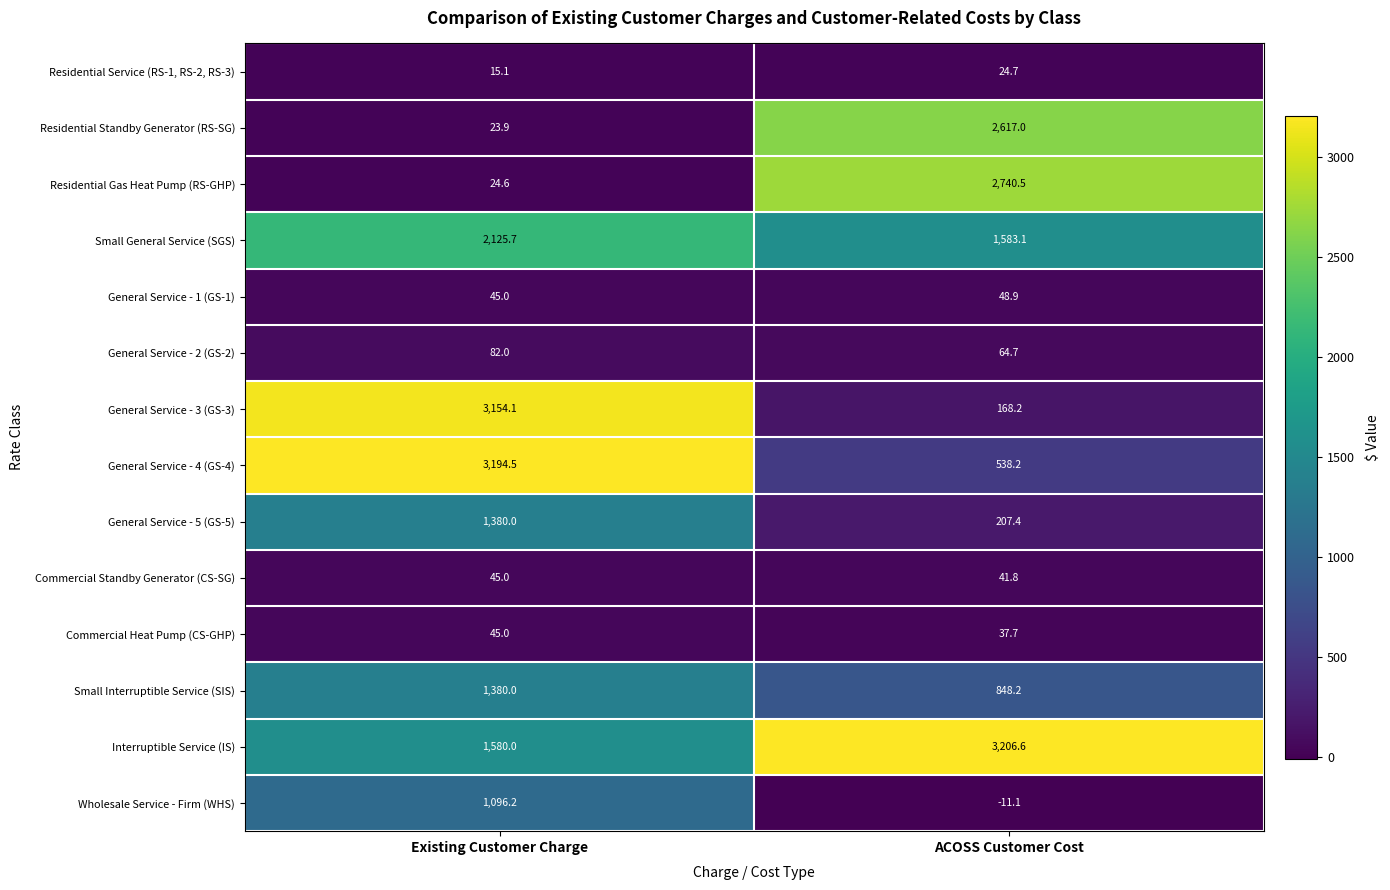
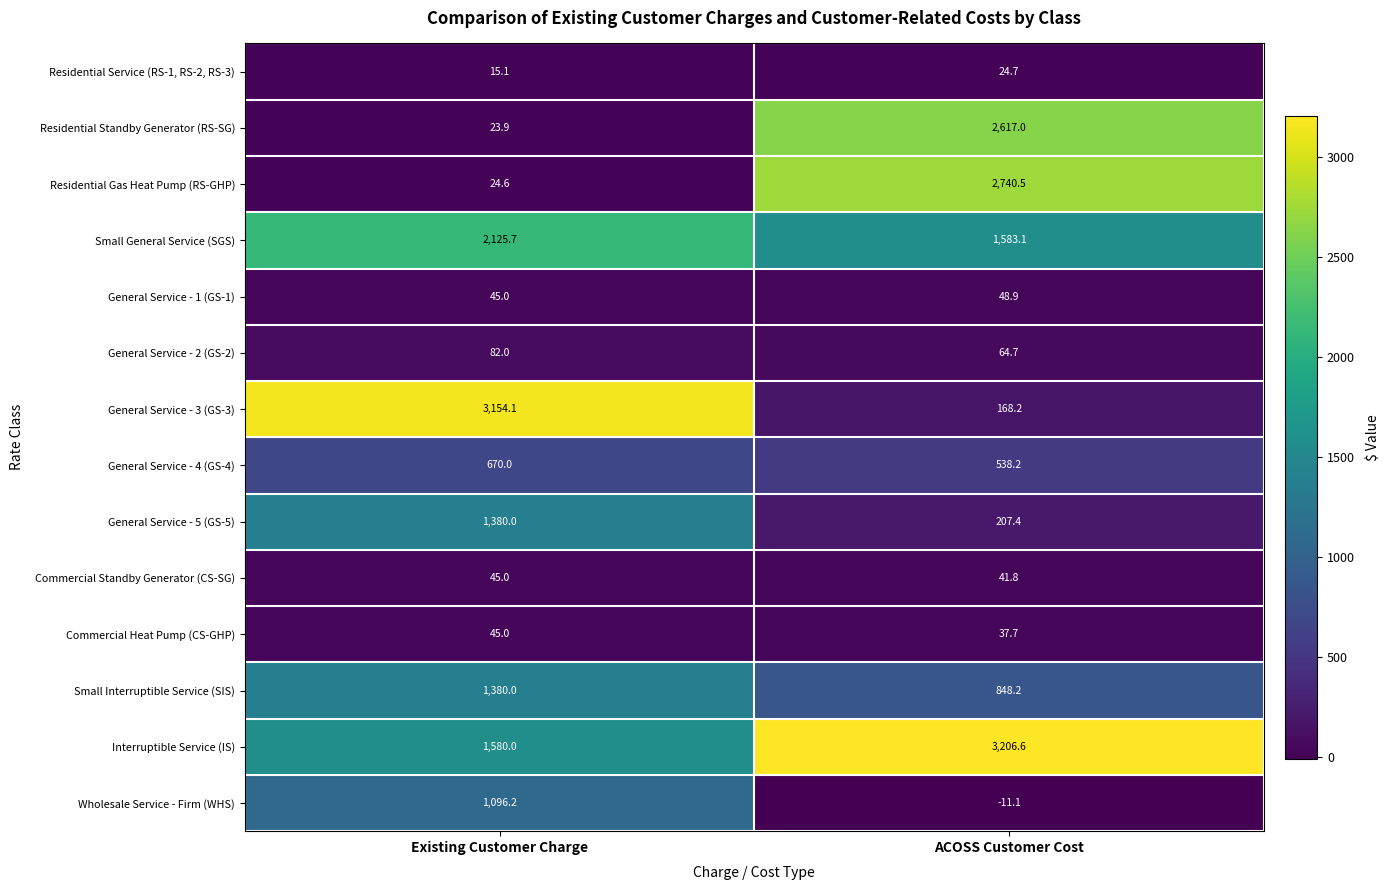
  {
    "Residential Service (RS-1, RS-2, RS-3)": {
      "Existing Customer Charge": "15.1",
      "ACOSS Customer Cost": "24.7"
    },
    "Residential Standby Generator (RS-SG)": {
      "Existing Customer Charge": "23.9",
      "ACOSS Customer Cost": "2,617.0"
    },
    "Residential Gas Heat Pump (RS-GHP)": {
      "Existing Customer Charge": "24.6",
      "ACOSS Customer Cost": "2,740.5"
    },
    "Small General Service (SGS)": {
      "Existing Customer Charge": "2,125.7",
      "ACOSS Customer Cost": "1,583.1"
    },
    "General Service - 1 (GS-1)": {
      "Existing Customer Charge": "45.0",
      "ACOSS Customer Cost": "48.9"
    },
    "General Service - 2 (GS-2)": {
      "Existing Customer Charge": "82.0",
      "ACOSS Customer Cost": "64.7"
    },
    "General Service - 3 (GS-3)": {
      "Existing Customer Charge": "3,154.1",
      "ACOSS Customer Cost": "168.2"
    },
    "General Service - 4 (GS-4)": {
-     "Existing Customer Charge": "3,194.5",
+     "Existing Customer Charge": "670.0",
      "ACOSS Customer Cost": "538.2"
    },
    "General Service - 5 (GS-5)": {
      "Existing Customer Charge": "1,380.0",
      "ACOSS Customer Cost": "207.4"
    },
    "Commercial Standby Generator (CS-SG)": {
      "Existing Customer Charge": "45.0",
      "ACOSS Customer Cost": "41.8"
    },
    "Commercial Heat Pump (CS-GHP)": {
      "Existing Customer Charge": "45.0",
      "ACOSS Customer Cost": "37.7"
    },
    "Small Interruptible Service (SIS)": {
      "Existing Customer Charge": "1,380.0",
      "ACOSS Customer Cost": "848.2"
    },
    "Interruptible Service (IS)": {
      "Existing Customer Charge": "1,580.0",
      "ACOSS Customer Cost": "3,206.6"
    },
    "Wholesale Service - Firm (WHS)": {
      "Existing Customer Charge": "1,096.2",
      "ACOSS Customer Cost": "-11.1"
    }
  }
